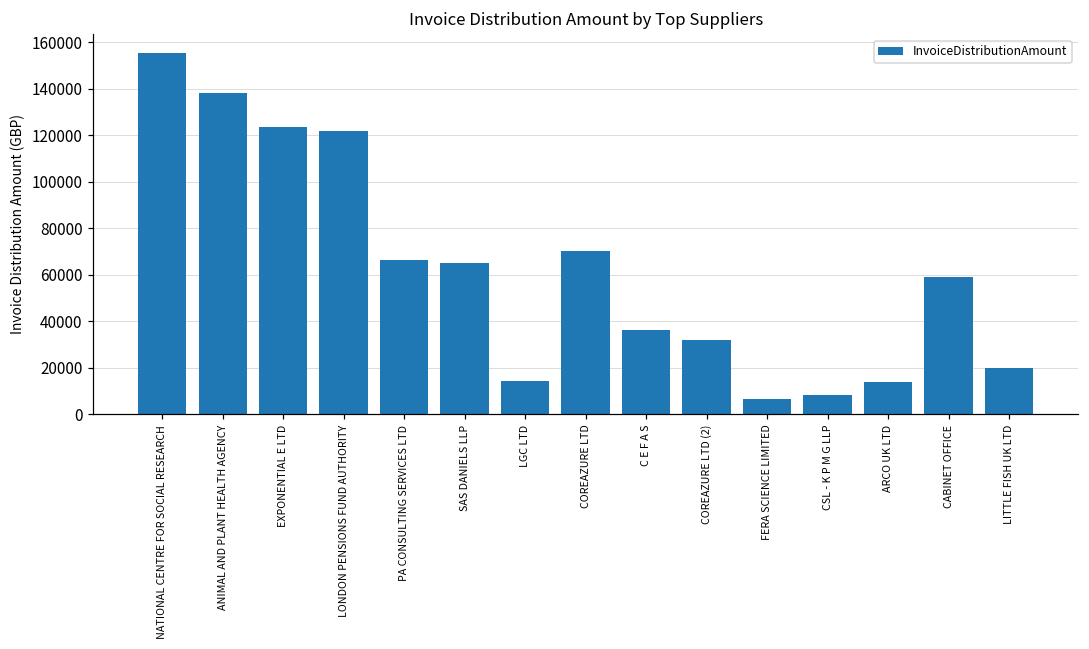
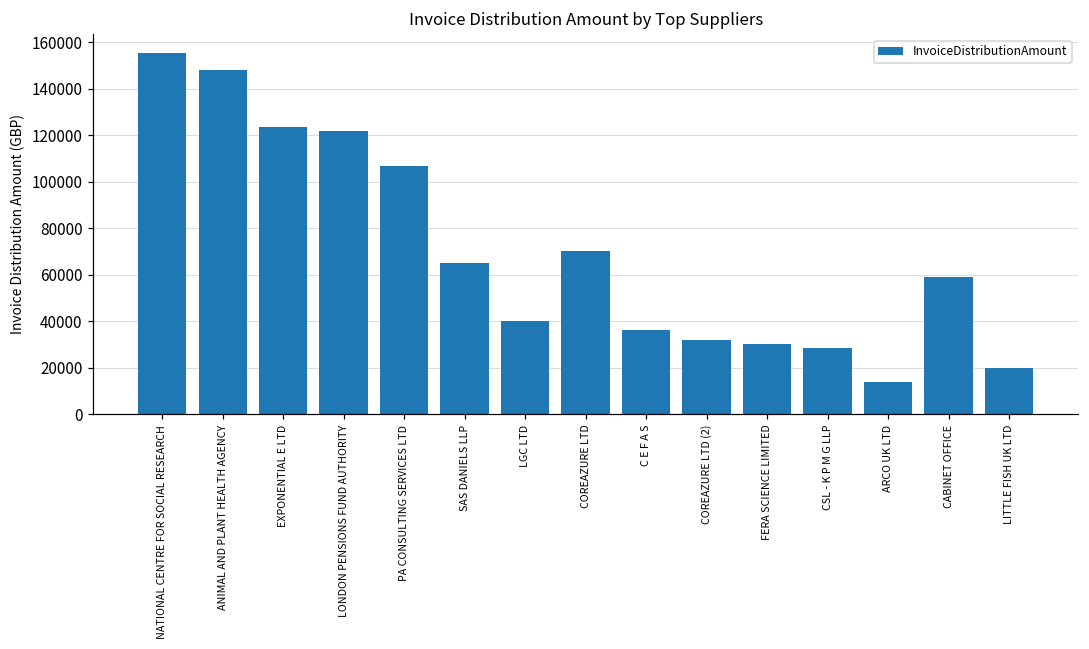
  {
    "NATIONAL CENTRE FOR SOCIAL RESEARCH": 156000,
-   "ANIMAL AND PLANT HEALTH AGENCY": 138000,
+   "ANIMAL AND PLANT HEALTH AGENCY": 148000,
    "EXPONENTIAL E LTD": 124000,
    "LONDON PENSIONS FUND AUTHORITY": 122000,
-   "PA CONSULTING SERVICES LTD": 66000,
+   "PA CONSULTING SERVICES LTD": 107000,
    "SAS DANIELS LLP": 65000,
-   "LGC LTD": 14000,
+   "LGC LTD": 40000,
    "COREAZURE LTD": 70000,
    "C E F A S": 36000,
    "COREAZURE LTD (2)": 32000,
-   "FERA SCIENCE LIMITED": 6000,
-   "CSL - K P M G LLP": 8000,
+   "FERA SCIENCE LIMITED": 30000,
+   "CSL - K P M G LLP": 28000,
    "ARCO UK LTD": 14000,
    "CABINET OFFICE": 59000,
    "LITTLE FISH UK LTD": 20000
  }
